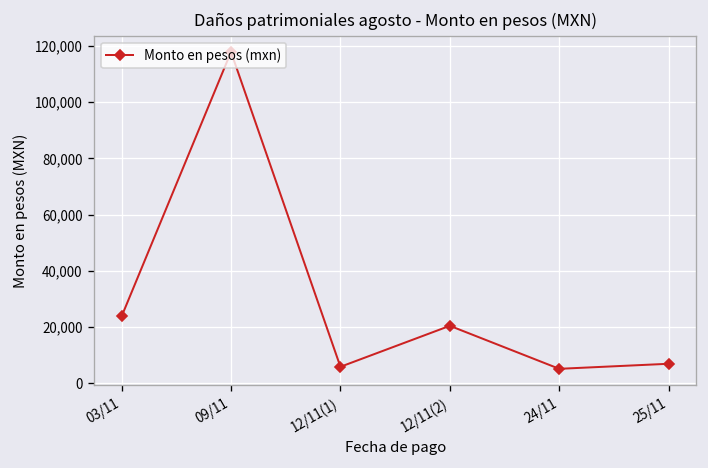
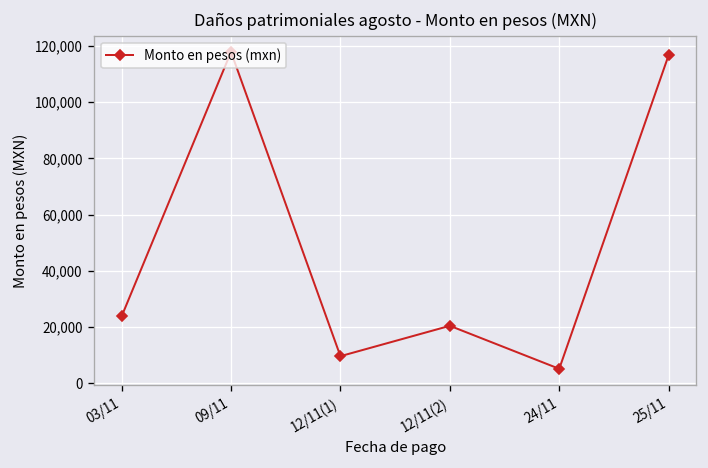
  {
    "03/11": "24,000",
-   "12/11(1)": "6,000",
+   "12/11(1)": "10,000",
    "12/11(2)": "20,000",
    "24/11": "5,000",
-   "25/11": "7,000"
+   "25/11": "117,000"
  }
